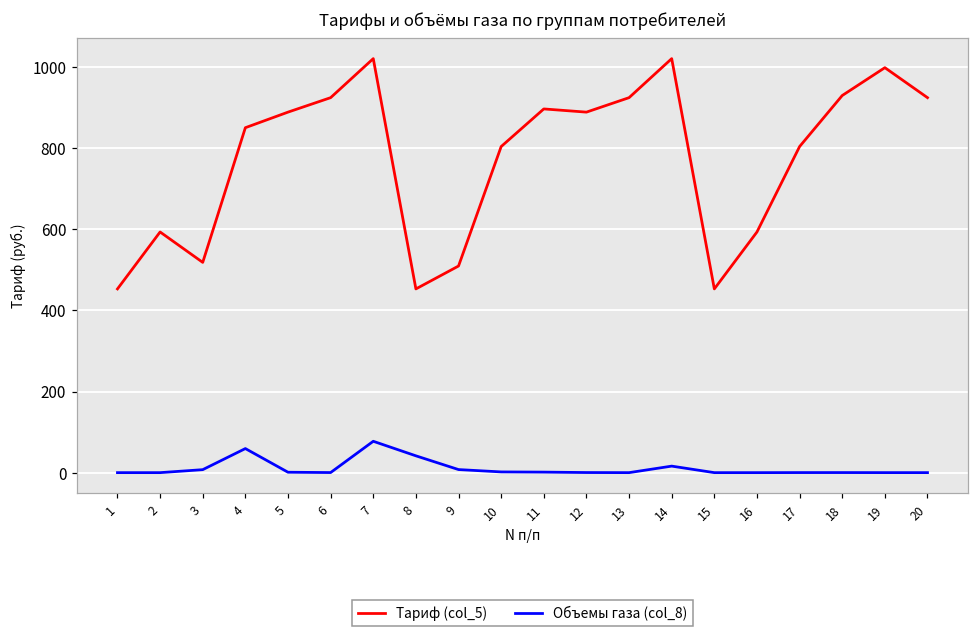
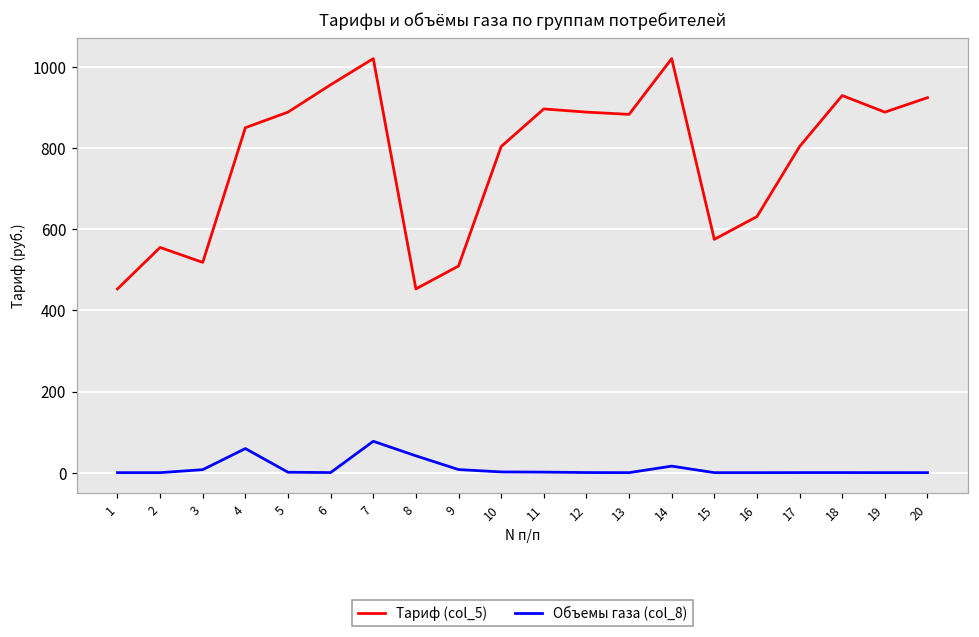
  {
    "Тариф (col_5)": {
      "1": 450,
-     "2": 590,
+     "2": 560,
      "3": 520,
      "4": 850,
      "5": 890,
-     "6": 920,
+     "6": 960,
      "7": 1020,
      "8": 450,
      "9": 510,
      "10": 800,
      "11": 900,
      "12": 890,
-     "13": 920,
+     "13": 880,
      "14": 1020,
-     "15": 450,
-     "16": 590,
+     "15": 580,
+     "16": 630,
      "17": 800,
      "18": 930,
-     "19": 1000,
+     "19": 890,
      "20": 920
    },
    "Объемы газа (col_8)": {
      "1": 0,
      "2": 0,
      "3": 10,
      "4": 60,
      "5": 0,
      "6": 0,
      "7": 80,
      "8": 40,
      "9": 10,
      "10": 0,
      "11": 0,
      "12": 0,
      "13": 0,
      "14": 20,
      "15": 0,
      "16": 0,
      "17": 0,
      "18": 0,
      "19": 0,
      "20": 0
    }
  }
